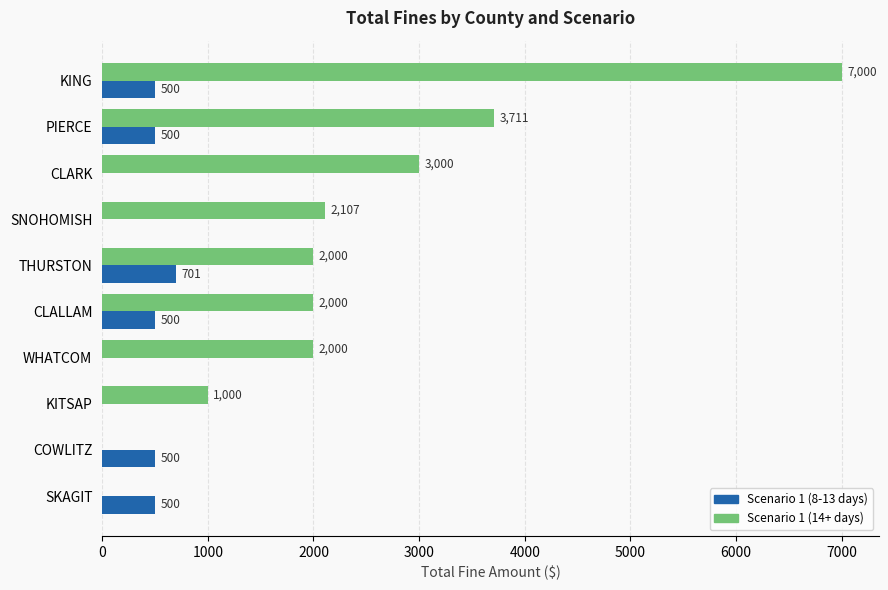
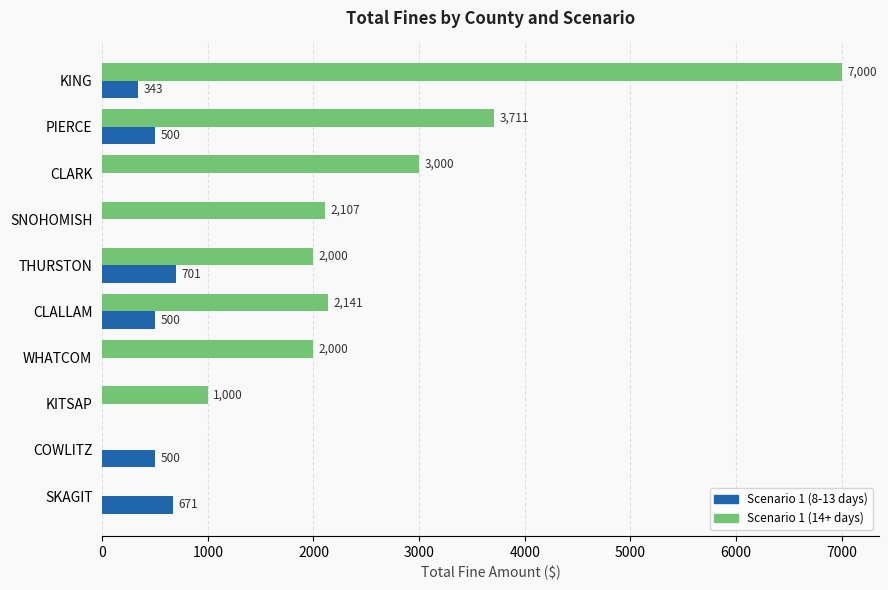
  {
    "Scenario 1 (8-13 days)": {
-     "KING": "500",
+     "KING": "343",
      "PIERCE": "500",
      "THURSTON": "701",
      "CLALLAM": "500",
      "COWLITZ": "500",
-     "SKAGIT": "500"
+     "SKAGIT": "671"
    },
    "Scenario 1 (14+ days)": {
      "KING": "7,000",
      "PIERCE": "3,711",
      "CLARK": "3,000",
      "SNOHOMISH": "2,107",
      "THURSTON": "2,000",
-     "CLALLAM": "2,000",
+     "CLALLAM": "2,141",
      "WHATCOM": "2,000",
      "KITSAP": "1,000"
    }
  }
